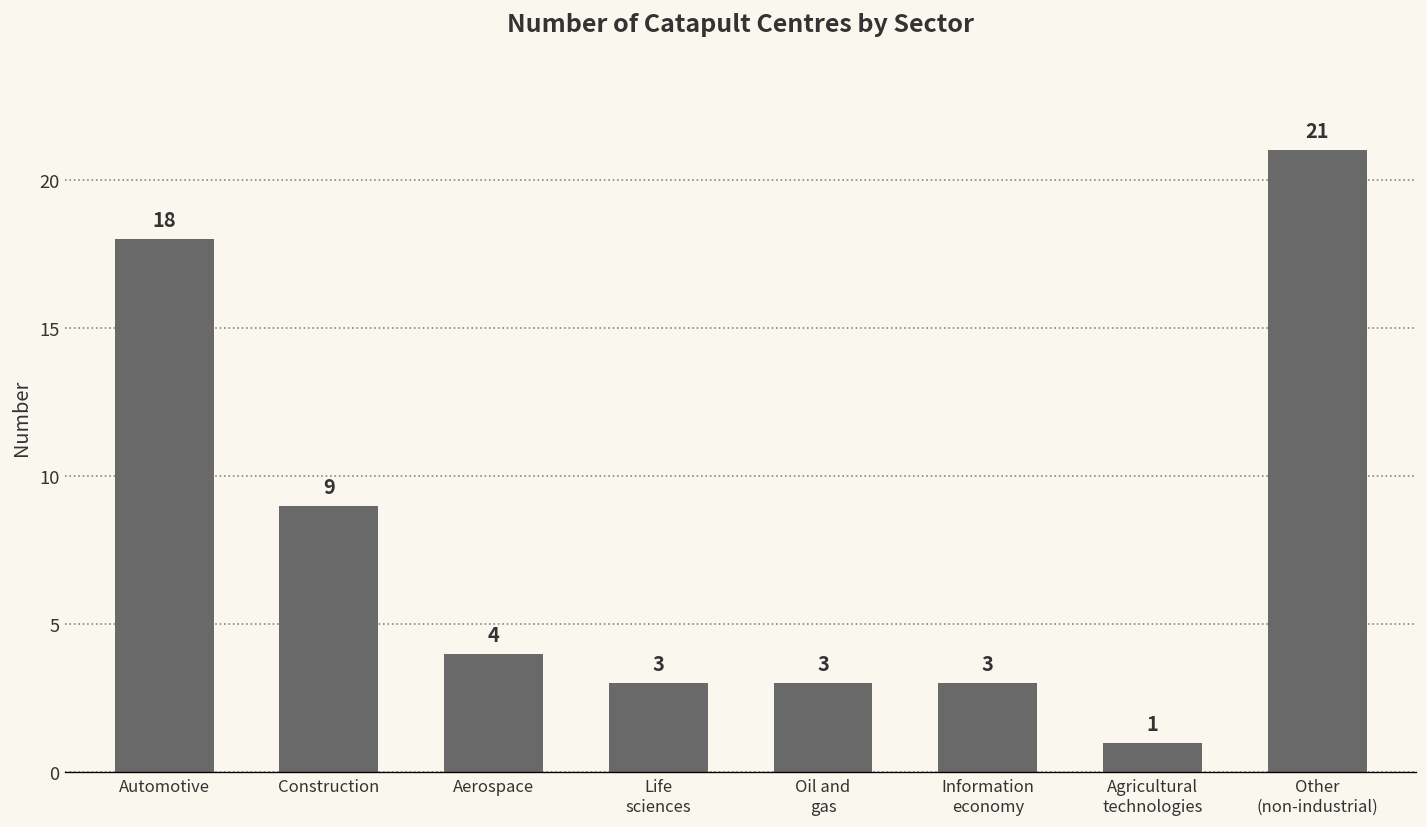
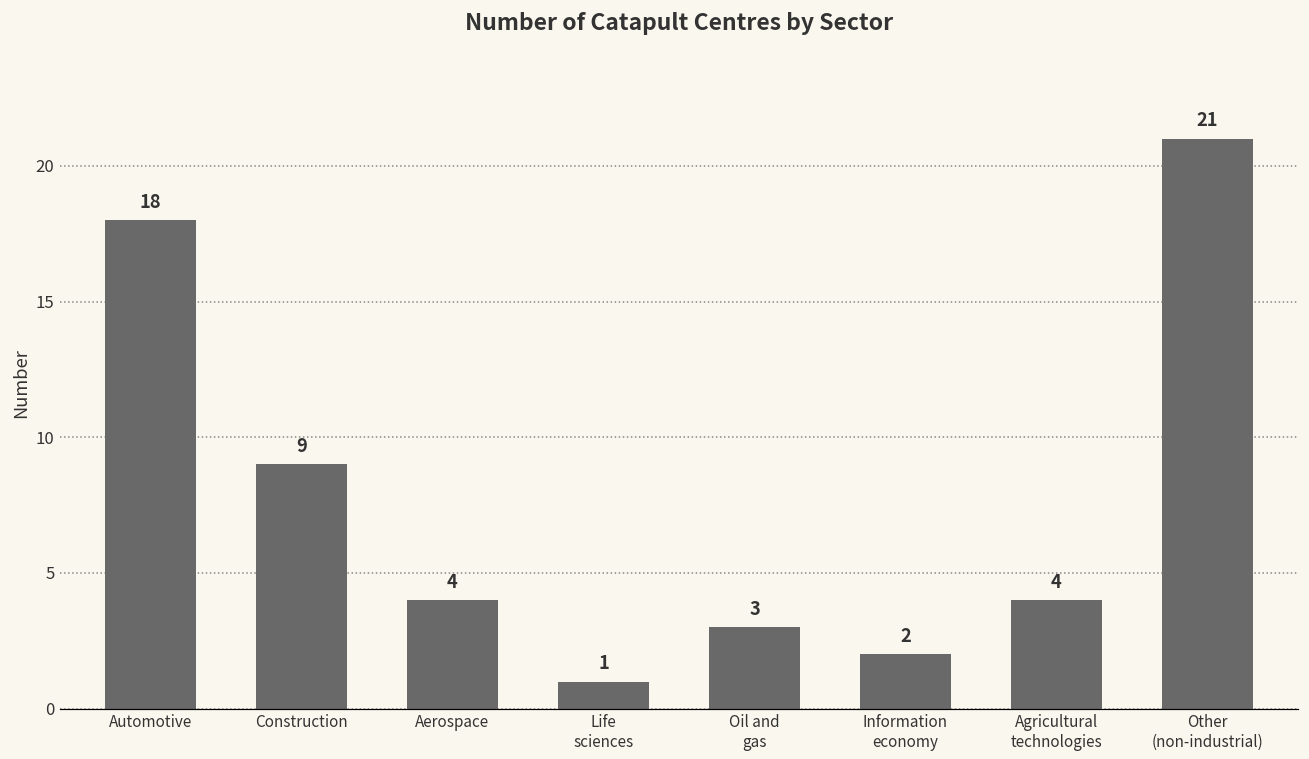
  {
    "Automotive": 18,
    "Construction": 9,
    "Aerospace": 4,
-   "Life sciences": 3,
+   "Life sciences": 1,
    "Oil and gas": 3,
-   "Information economy": 3,
-   "Agricultural technologies": 1,
+   "Information economy": 2,
+   "Agricultural technologies": 4,
    "Other (non-industrial)": 21
  }
